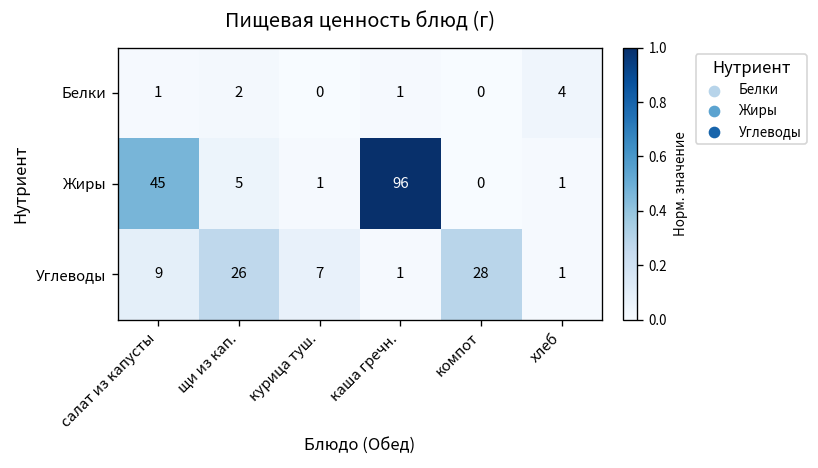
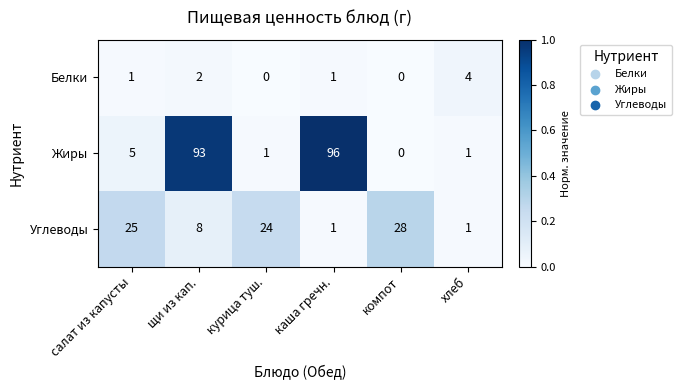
  {
    "Белки": {
      "салат из капусты": 1,
      "щи из кап.": 2,
      "курица туш.": 0,
      "каша гречн.": 1,
      "компот": 0,
      "хлеб": 4
    },
    "Жиры": {
-     "салат из капусты": 45,
-     "щи из кап.": 5,
+     "салат из капусты": 5,
+     "щи из кап.": 93,
      "курица туш.": 1,
      "каша гречн.": 96,
      "компот": 0,
      "хлеб": 1
    },
    "Углеводы": {
-     "салат из капусты": 9,
-     "щи из кап.": 26,
-     "курица туш.": 7,
+     "салат из капусты": 25,
+     "щи из кап.": 8,
+     "курица туш.": 24,
      "каша гречн.": 1,
      "компот": 28,
      "хлеб": 1
    }
  }
